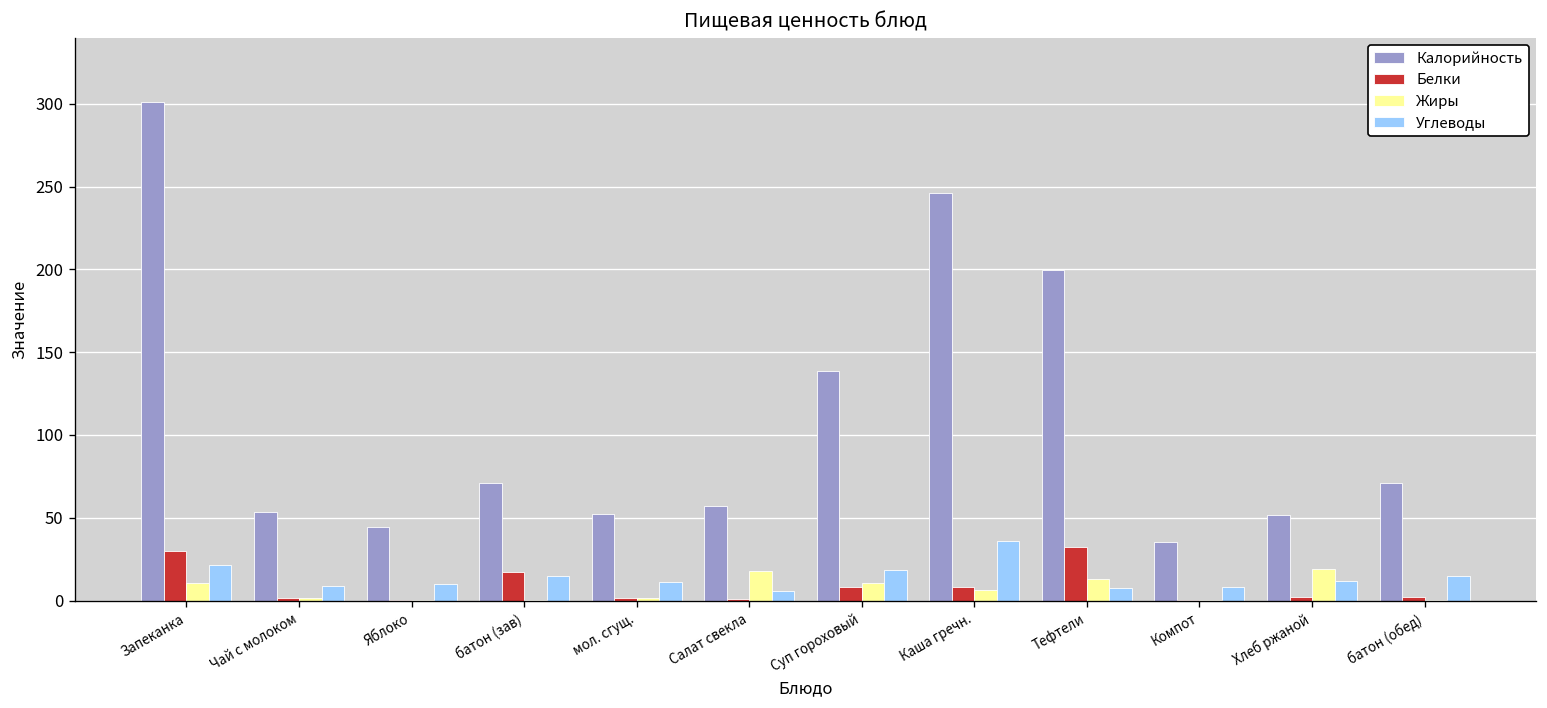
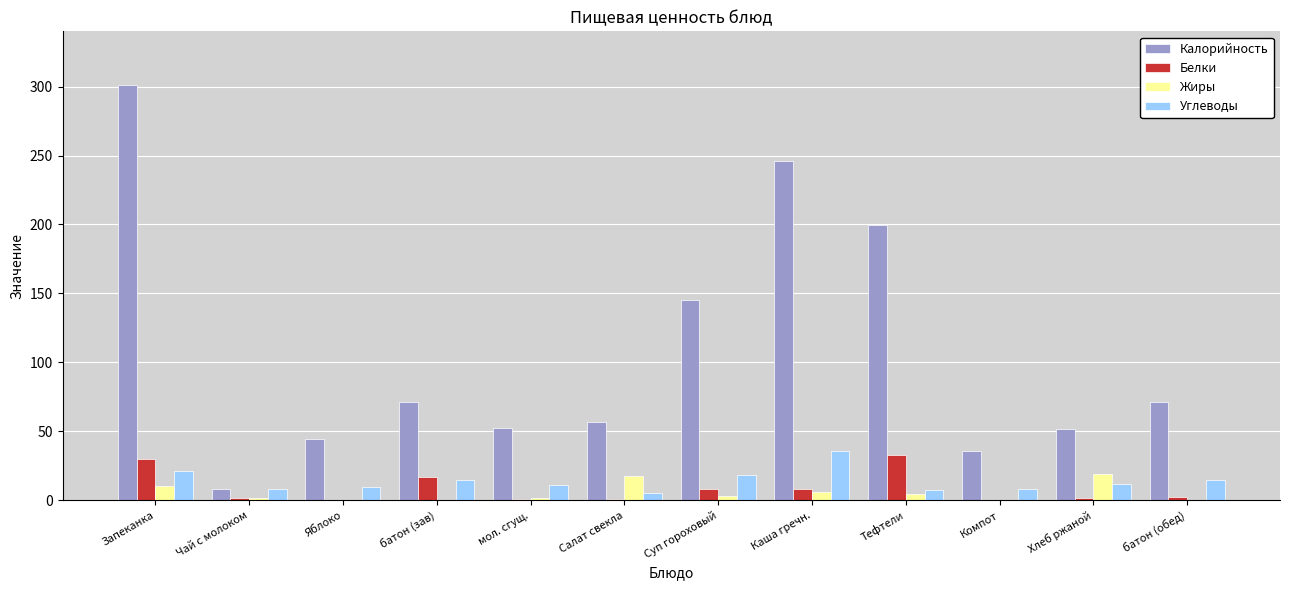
  {
    "Калорийность": {
      "Запеканка": 301,
-     "Чай с молоком": 54,
+     "Чай с молоком": 8,
      "Яблоко": 44,
      "батон (зав)": 71,
      "мол. сгущ.": 52,
      "Салат свекла": 57,
-     "Суп гороховый": 139,
+     "Суп гороховый": 145,
      "Каша гречн.": 246,
      "Тефтели": 200,
      "Компот": 36,
      "Хлеб ржаной": 52,
      "батон (обед)": 71
    },
    "Белки": {
      "Запеканка": 30,
      "батон (зав)": 17,
      "Суп гороховый": 8,
      "Каша гречн.": 8,
      "Тефтели": 33,
      "Хлеб ржаной": 2,
      "батон (обед)": 2
    },
    "Жиры": {
      "Запеканка": 11,
      "Салат свекла": 18,
-     "Суп гороховый": 10,
+     "Суп гороховый": 4,
      "Каша гречн.": 6,
-     "Тефтели": 13,
+     "Тефтели": 4,
      "Хлеб ржаной": 19
    },
    "Углеводы": {
      "Запеканка": 22,
      "Чай с молоком": 9,
      "Яблоко": 10,
      "батон (зав)": 15,
      "мол. сгущ.": 11,
      "Салат свекла": 6,
      "Суп гороховый": 19,
      "Каша гречн.": 36,
      "Тефтели": 7,
      "Компот": 8,
      "Хлеб ржаной": 12,
      "батон (обед)": 15
    }
  }
